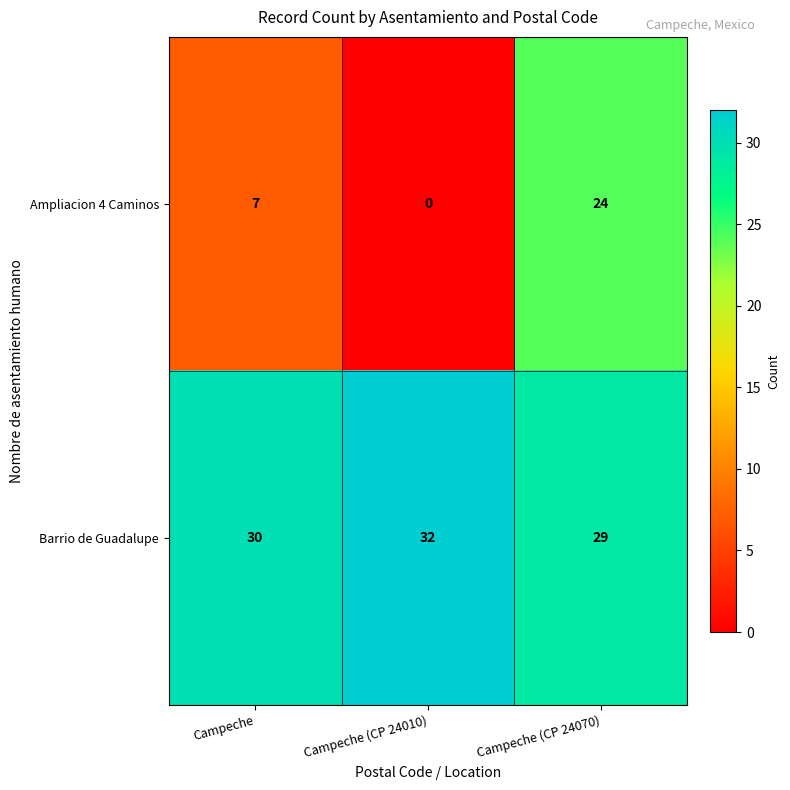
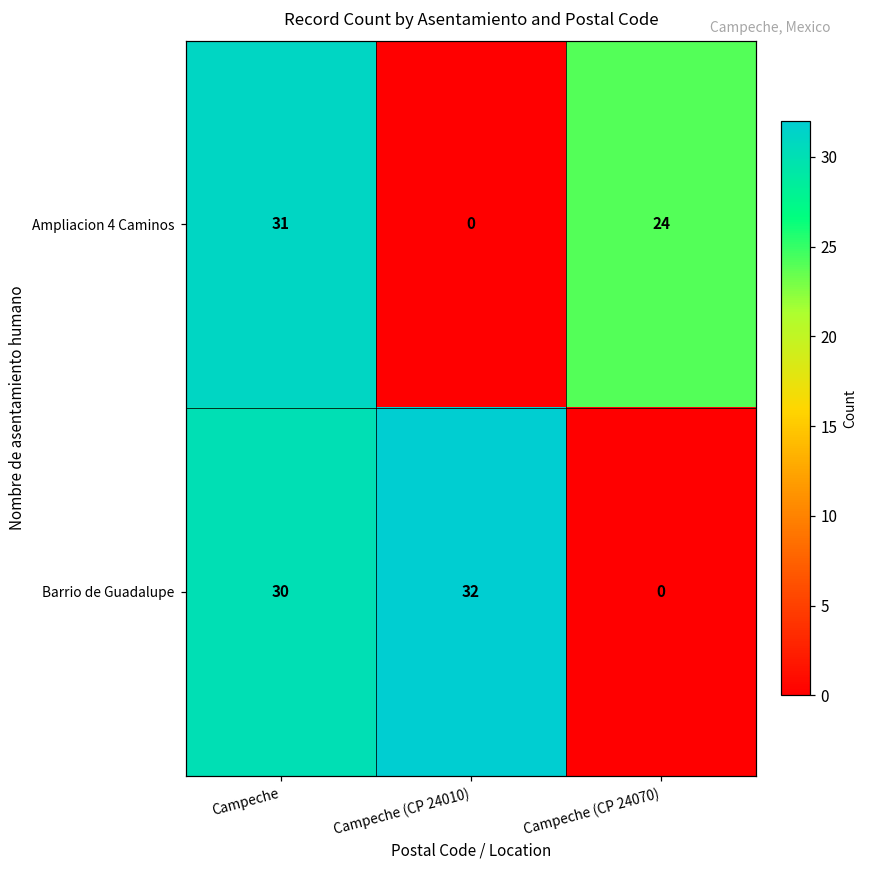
  {
    "Ampliacion 4 Caminos": {
-     "Campeche": 7,
+     "Campeche": 31,
      "Campeche (CP 24010)": 0,
      "Campeche (CP 24070)": 24
    },
    "Barrio de Guadalupe": {
      "Campeche": 30,
      "Campeche (CP 24010)": 32,
-     "Campeche (CP 24070)": 29
+     "Campeche (CP 24070)": 0
    }
  }
